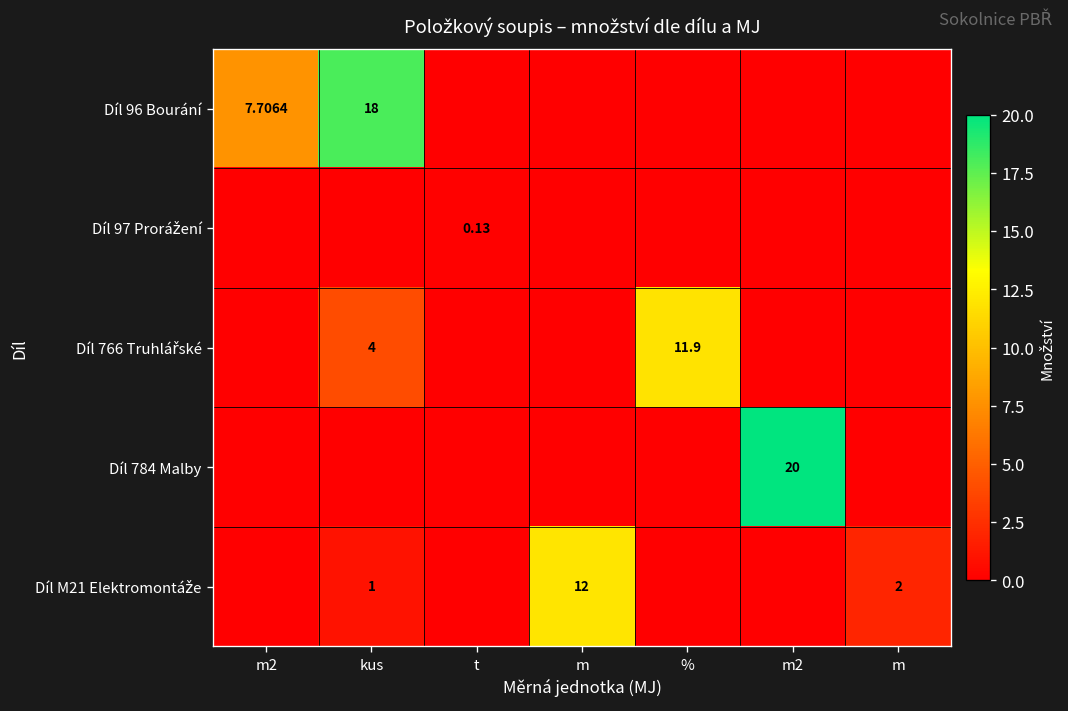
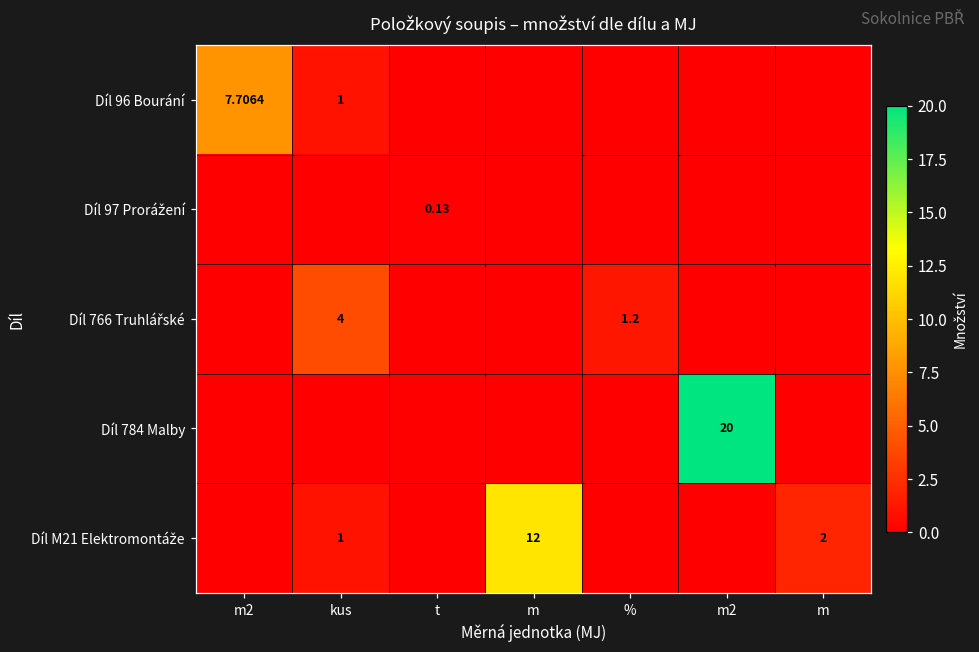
  {
    "Díl 96 Bourání": {
-     "kus": 18
+     "kus": 1
    },
    "Díl 97 Prorážení": {
      "t": 0.13
    },
    "Díl 766 Truhlářské": {
      "kus": 4,
-     "%": 11.9
+     "%": 1.2
    },
    "Díl M21 Elektromontáže": {
      "kus": 1
    }
  }
